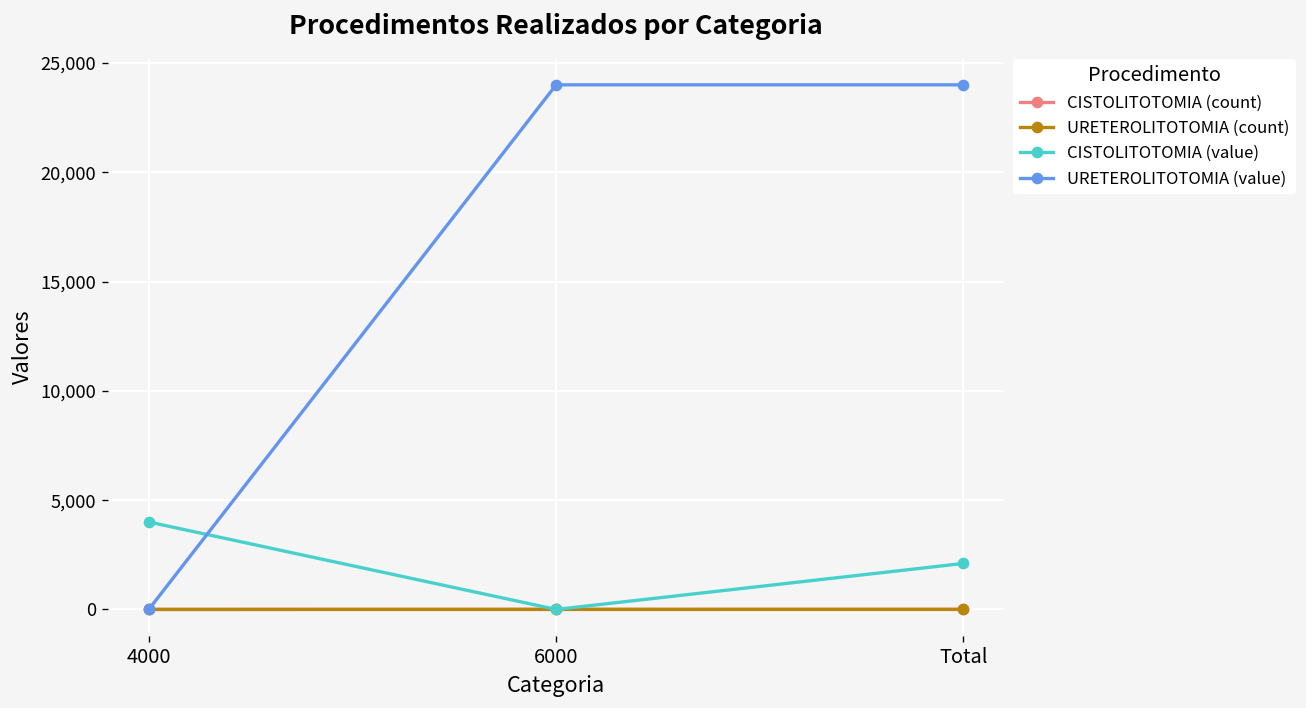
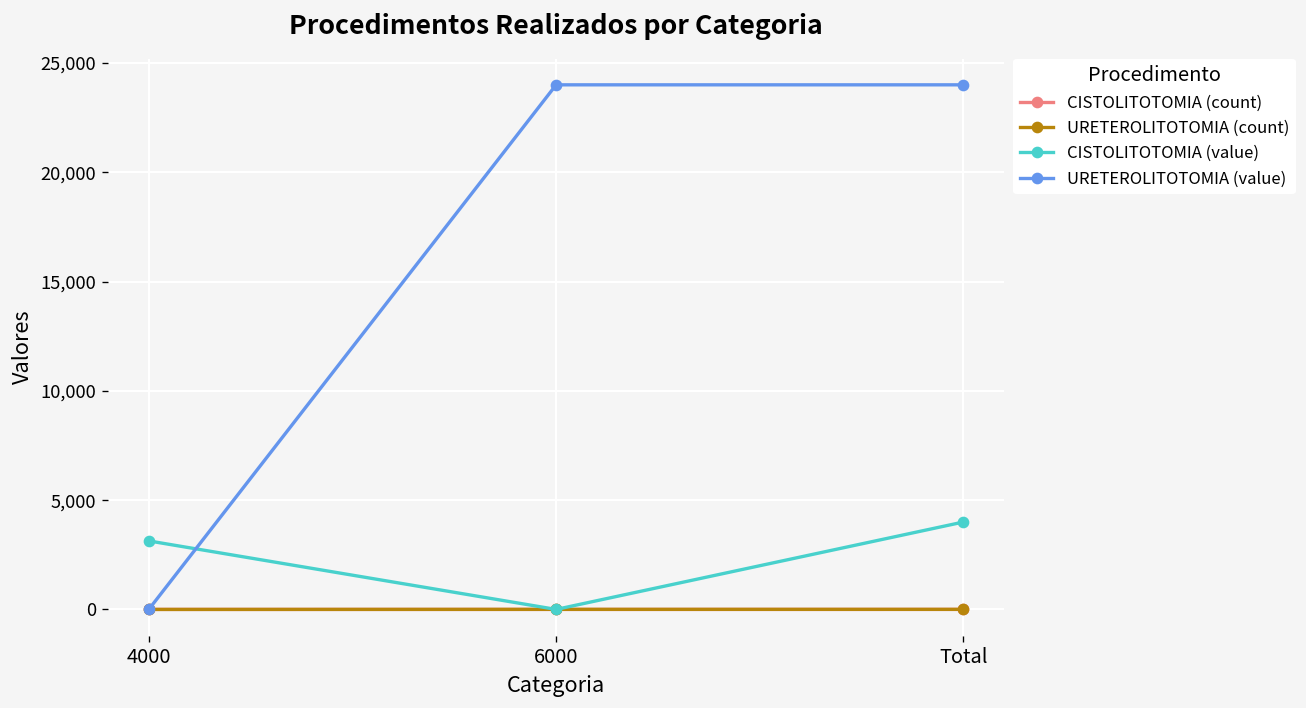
  {
    "URETEROLITOTOMIA (count)": {
      "Total": "0"
    },
    "CISTOLITOTOMIA (value)": {
-     "4000": "4,000",
-     "Total": "2,100"
+     "4000": "3,100",
+     "Total": "4,000"
    },
    "URETEROLITOTOMIA (value)": {
      "6000": "24,000",
      "Total": "24,000"
    }
  }
